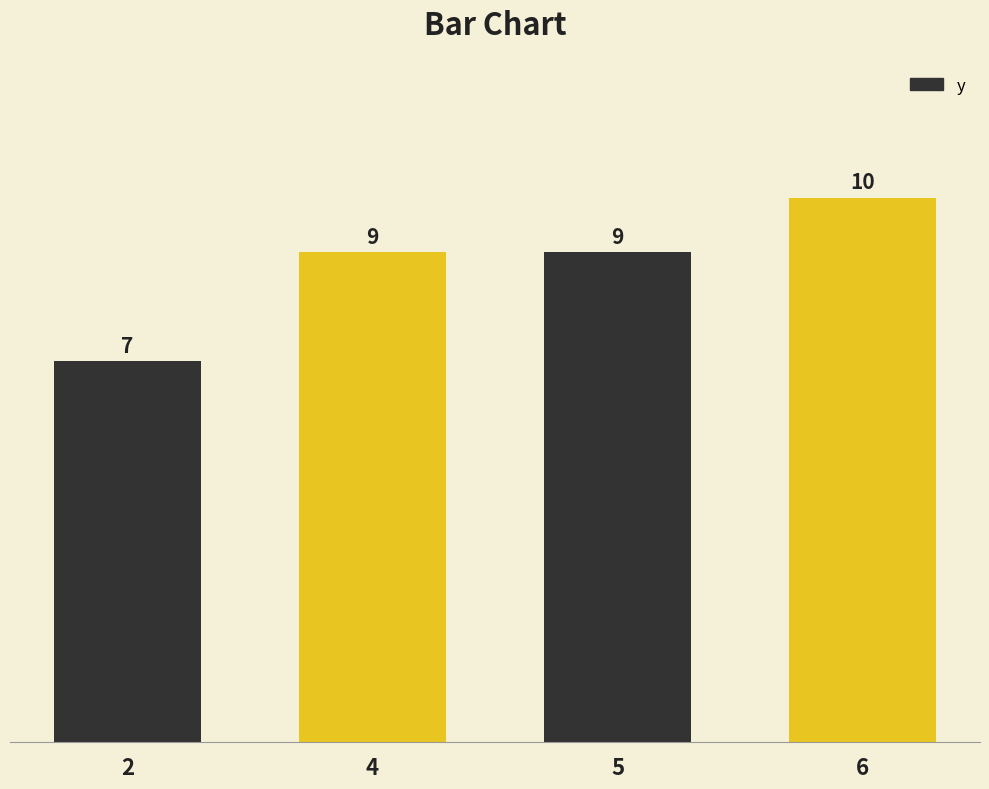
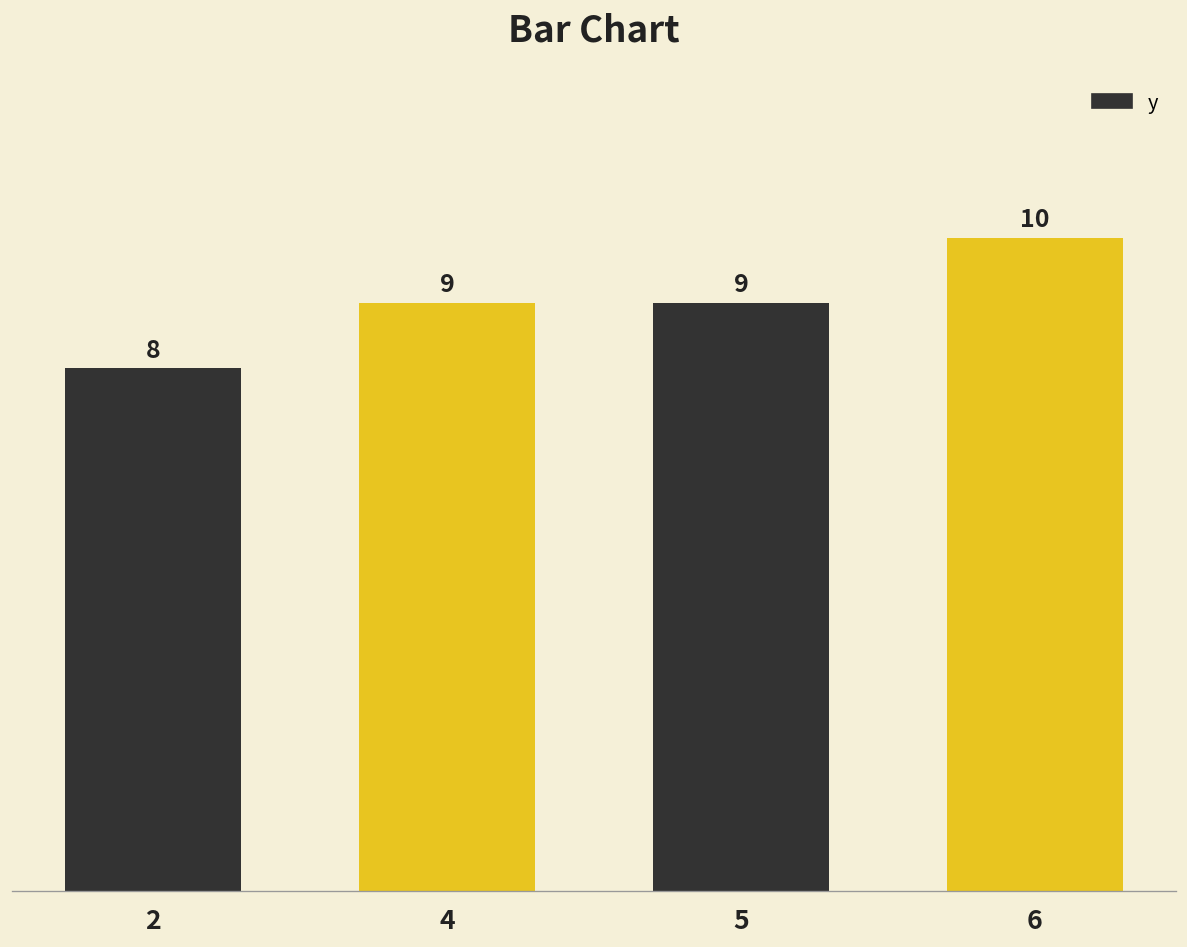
  {
-   "2": 7,
+   "2": 8,
    "4": 9,
    "5": 9,
    "6": 10
  }
